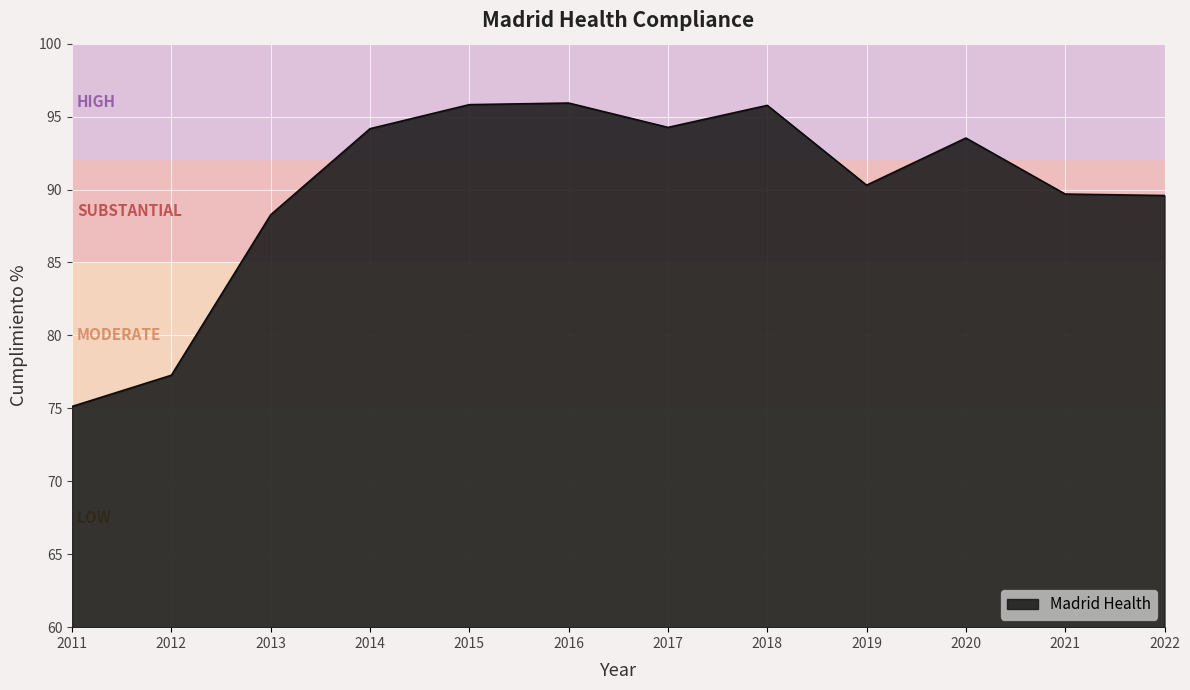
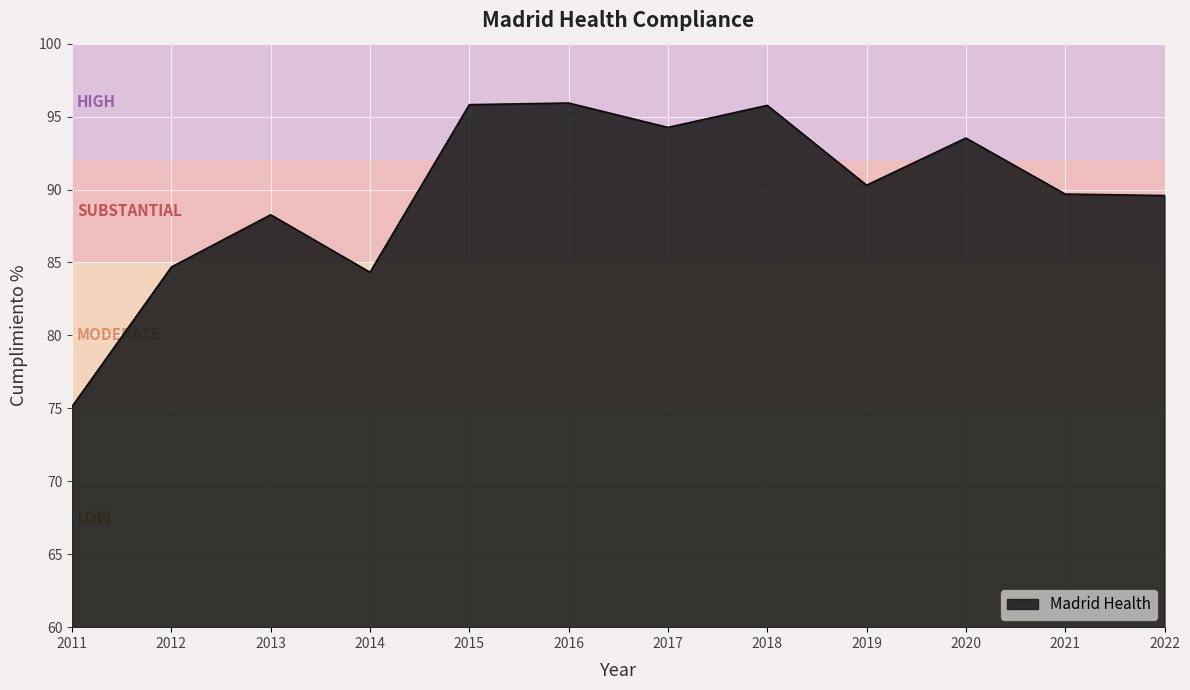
  {
    "2011": 75.1,
-   "2012": 77.3,
+   "2012": 84.7,
    "2013": 88.3,
-   "2014": 94.2,
+   "2014": 84.3,
    "2015": 95.8,
    "2016": 95.9,
    "2017": 94.3,
    "2018": 95.8,
    "2019": 90.3,
    "2020": 93.5,
    "2021": 89.7,
    "2022": 89.6
  }
